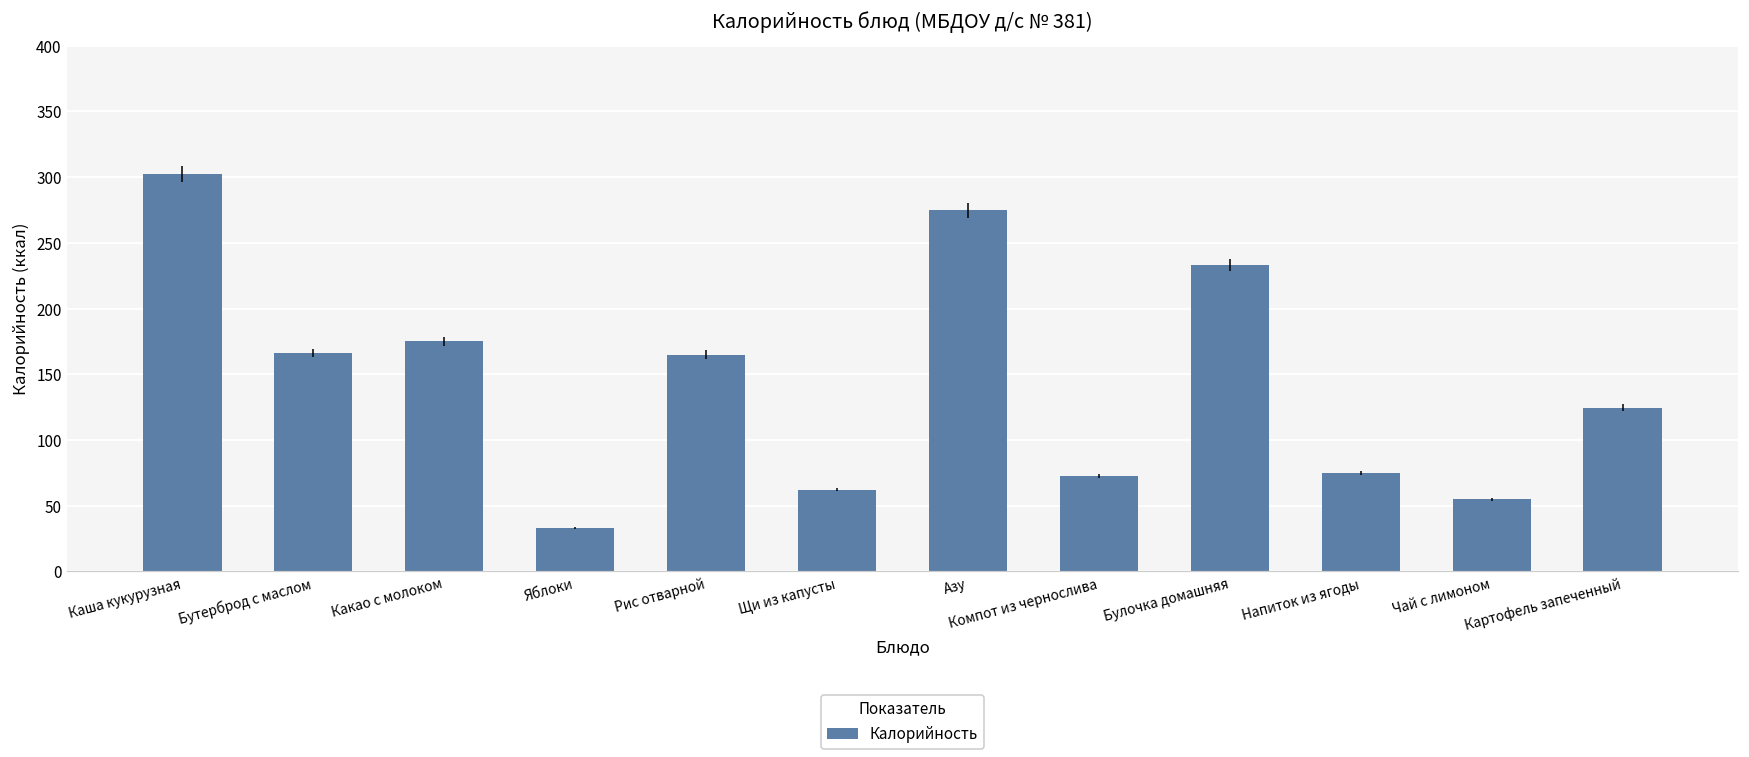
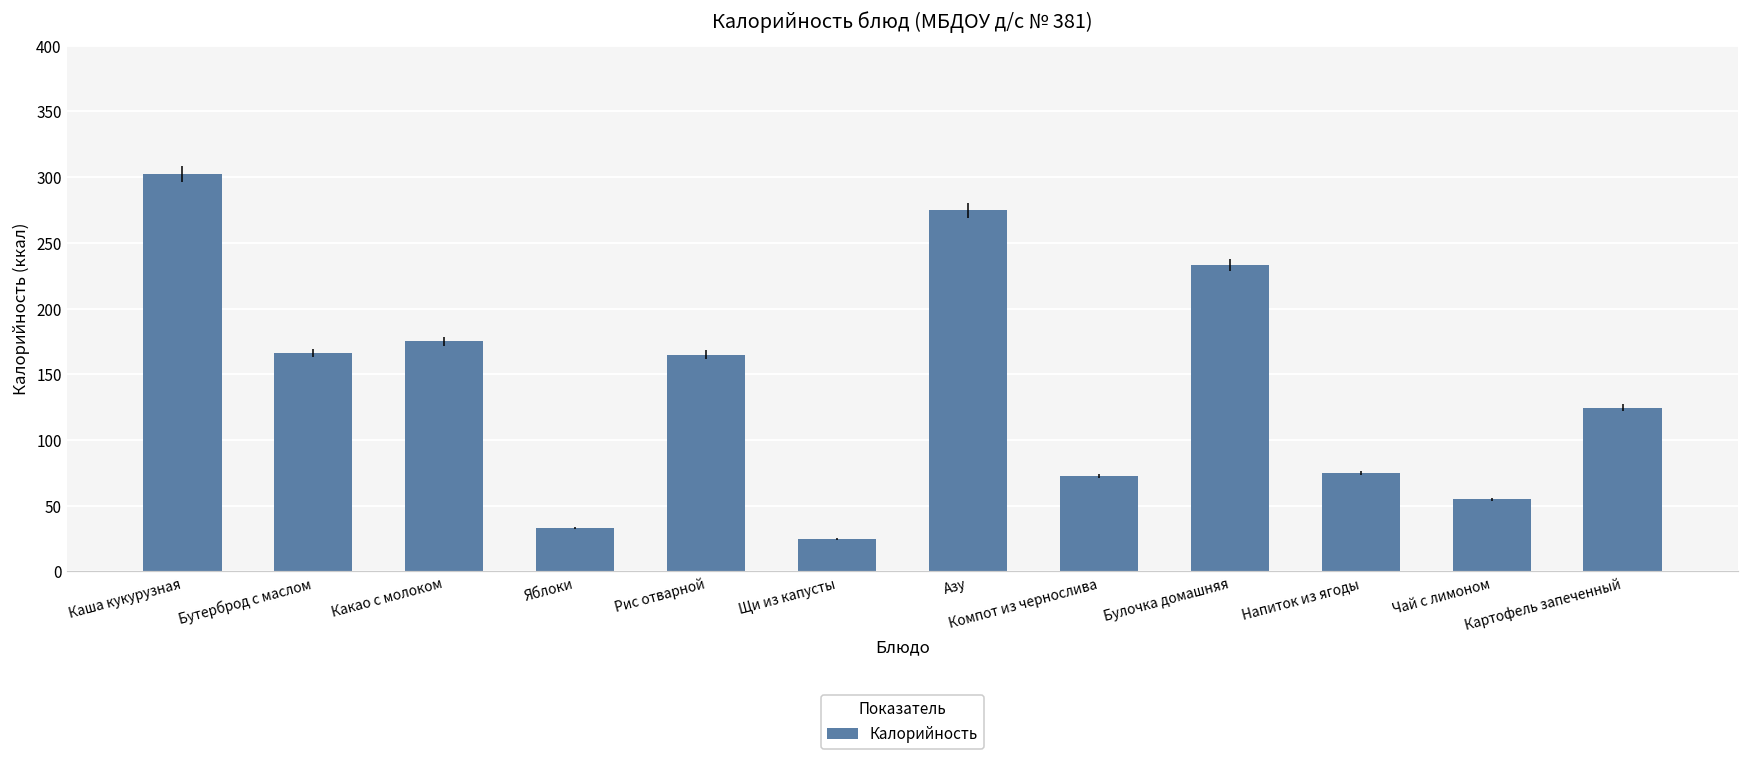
  {
    "Каша кукурузная": 302,
    "Бутерброд с маслом": 166,
    "Какао с молоком": 175,
    "Яблоки": 33,
    "Рис отварной": 165,
-   "Щи из капусты": 62,
+   "Щи из капусты": 25,
    "Азу": 275,
    "Компот из чернослива": 73,
    "Булочка домашняя": 233,
    "Напиток из ягоды": 75,
    "Чай с лимоном": 55,
    "Картофель запеченный": 125
  }
